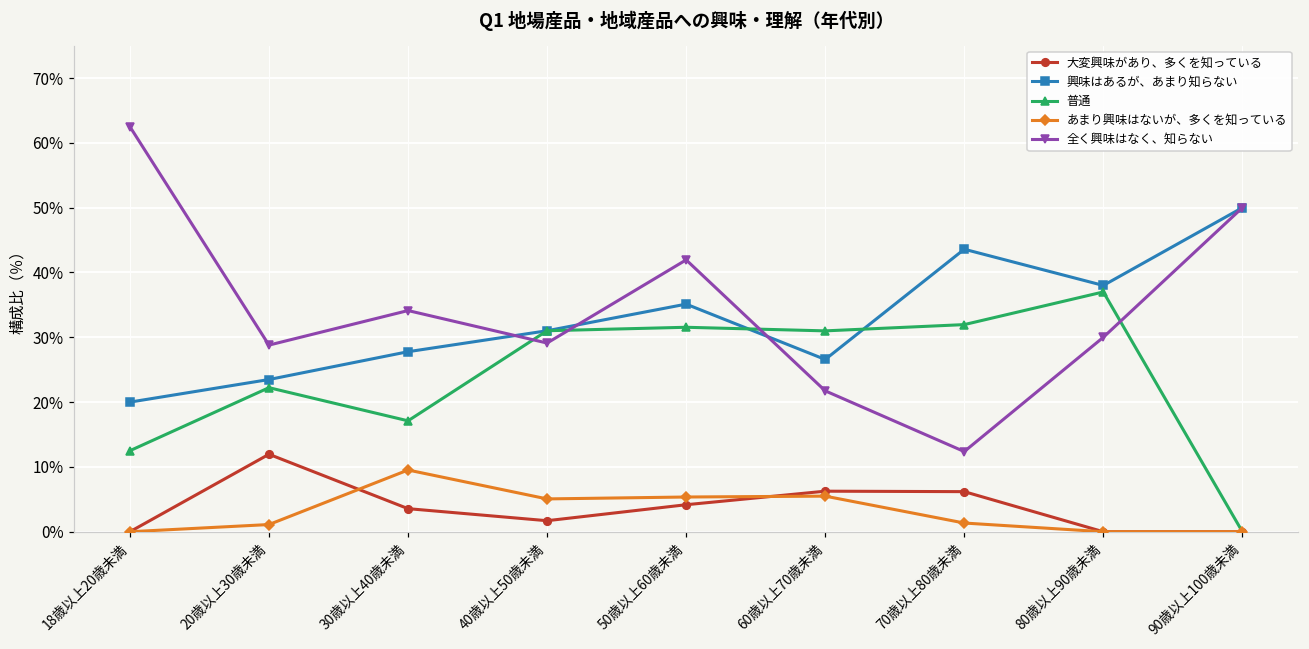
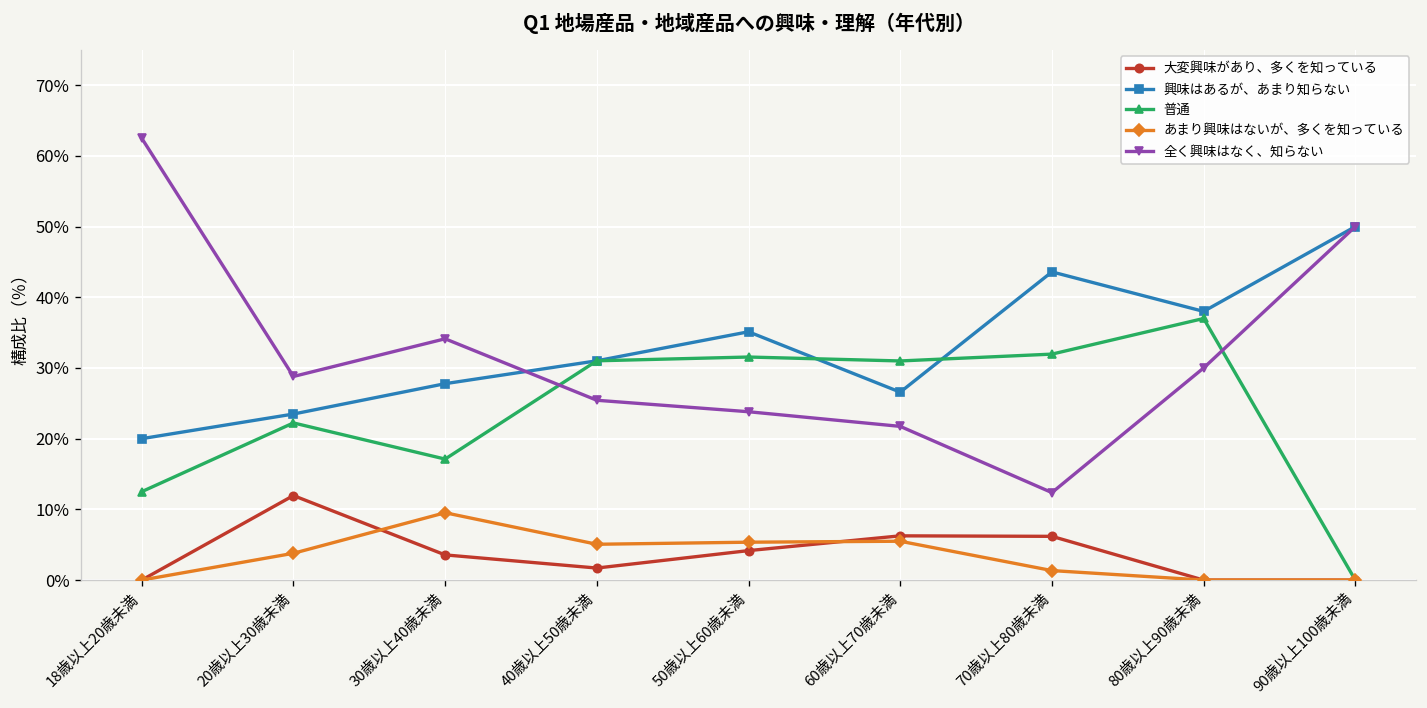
  {
    "大変興味があり、多くを知っている": {
      "20歳以上30歳未満": "12%",
      "30歳以上40歳未満": "4%",
      "40歳以上50歳未満": "2%",
      "50歳以上60歳未満": "4%",
      "60歳以上70歳未満": "6%",
      "70歳以上80歳未満": "6%"
    },
    "興味はあるが、あまり知らない": {
      "18歳以上20歳未満": "20%",
      "20歳以上30歳未満": "23%",
      "30歳以上40歳未満": "28%",
      "50歳以上60歳未満": "35%",
      "60歳以上70歳未満": "27%",
      "70歳以上80歳未満": "44%",
      "80歳以上90歳未満": "38%"
    },
    "普通": {
      "18歳以上20歳未満": "13%",
      "20歳以上30歳未満": "22%",
      "30歳以上40歳未満": "17%",
      "50歳以上60歳未満": "32%",
      "60歳以上70歳未満": "31%",
      "70歳以上80歳未満": "32%",
      "80歳以上90歳未満": "37%"
    },
    "あまり興味はないが、多くを知っている": {
-     "20歳以上30歳未満": "1%",
+     "20歳以上30歳未満": "4%",
      "30歳以上40歳未満": "10%",
      "40歳以上50歳未満": "5%",
      "50歳以上60歳未満": "5%",
      "60歳以上70歳未満": "5%",
      "70歳以上80歳未満": "1%"
    },
    "全く興味はなく、知らない": {
      "18歳以上20歳未満": "63%",
      "20歳以上30歳未満": "29%",
      "30歳以上40歳未満": "34%",
-     "40歳以上50歳未満": "29%",
-     "50歳以上60歳未満": "42%",
+     "40歳以上50歳未満": "25%",
+     "50歳以上60歳未満": "24%",
      "60歳以上70歳未満": "22%",
      "70歳以上80歳未満": "12%",
      "80歳以上90歳未満": "30%"
    }
  }
